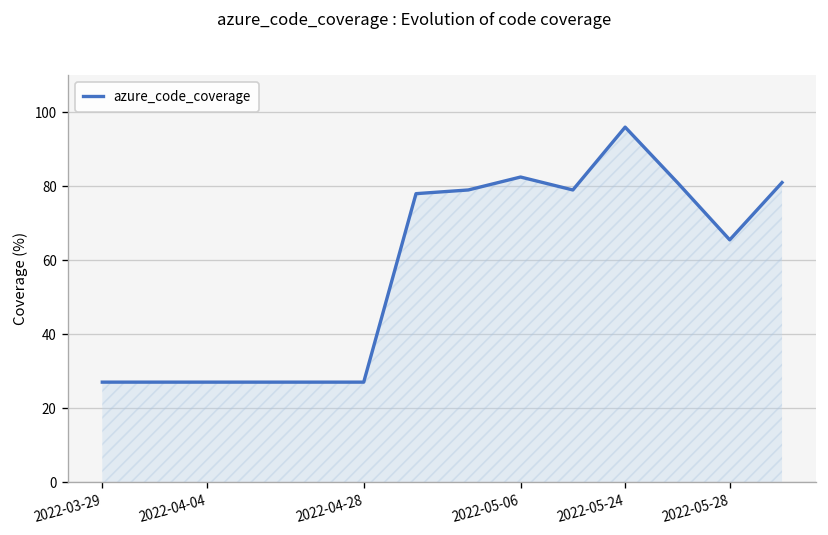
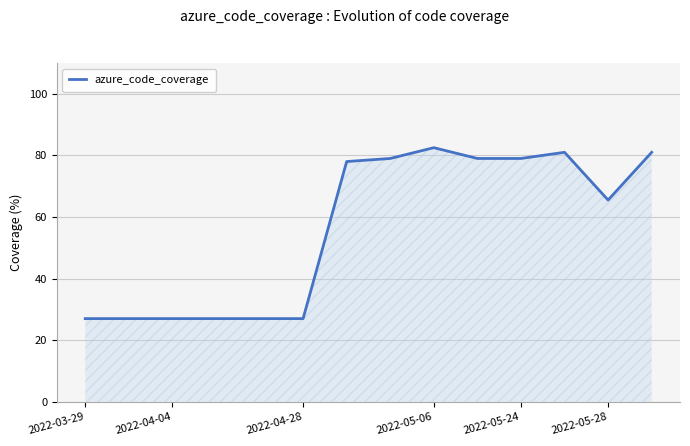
  {
    "azure_code_coverage": {
      "2022-03-29": 27,
      "2022-04-04": 27,
      "2022-04-28": 27,
      "2022-05-06": 83,
-     "2022-05-24": 96,
+     "2022-05-24": 79,
      "2022-05-28": 66
    }
  }
